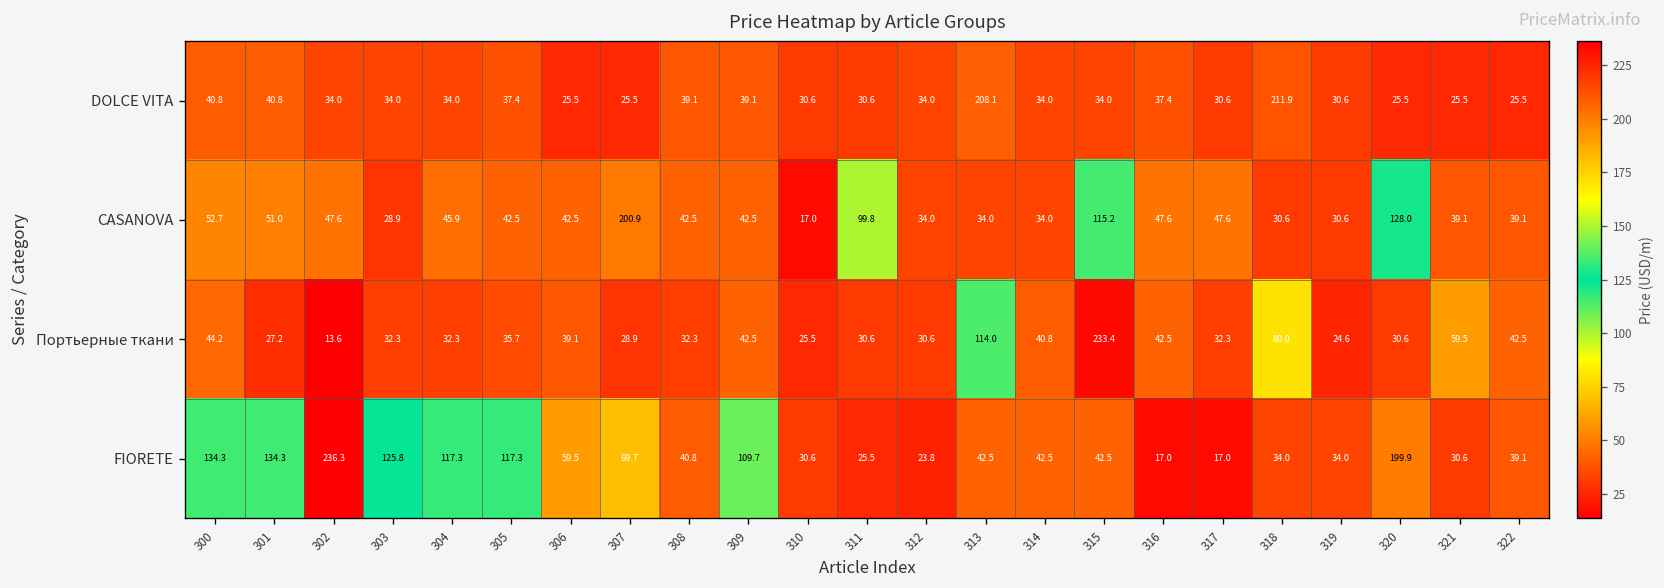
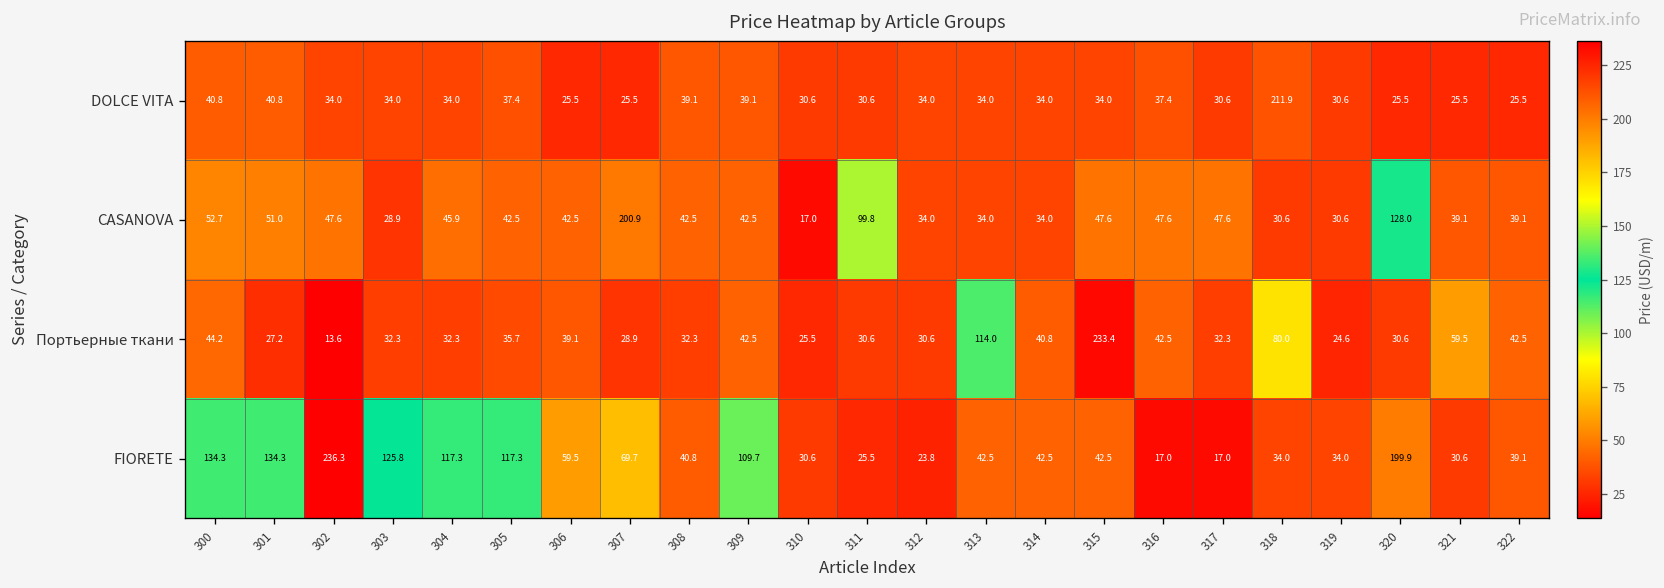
  {
    "DOLCE VITA": {
      "300": 40.8,
      "301": 40.8,
      "302": 34.0,
      "303": 34.0,
      "304": 34.0,
      "305": 37.4,
      "306": 25.5,
      "307": 25.5,
      "308": 39.1,
      "309": 39.1,
      "310": 30.6,
      "311": 30.6,
      "312": 34.0,
-     "313": 208.1,
+     "313": 34.0,
      "314": 34.0,
      "315": 34.0,
      "316": 37.4,
      "317": 30.6,
      "318": 211.9,
      "319": 30.6,
      "320": 25.5,
      "321": 25.5,
      "322": 25.5
    },
    "CASANOVA": {
      "300": 52.7,
      "301": 51.0,
      "302": 47.6,
      "303": 28.9,
      "304": 45.9,
      "305": 42.5,
      "306": 42.5,
      "307": 200.9,
      "308": 42.5,
      "309": 42.5,
      "310": 17.0,
      "311": 99.8,
      "312": 34.0,
      "313": 34.0,
      "314": 34.0,
-     "315": 115.2,
+     "315": 47.6,
      "316": 47.6,
      "317": 47.6,
      "318": 30.6,
      "319": 30.6,
      "320": 128.0,
      "321": 39.1,
      "322": 39.1
    },
    "Портьерные ткани": {
      "300": 44.2,
      "301": 27.2,
      "302": 13.6,
      "303": 32.3,
      "304": 32.3,
      "305": 35.7,
      "306": 39.1,
      "307": 28.9,
      "308": 32.3,
      "309": 42.5,
      "310": 25.5,
      "311": 30.6,
      "312": 30.6,
      "313": 114.0,
      "314": 40.8,
      "315": 233.4,
      "316": 42.5,
      "317": 32.3,
      "318": 80.0,
      "319": 24.6,
      "320": 30.6,
      "321": 59.5,
      "322": 42.5
    },
    "FIORETE": {
      "300": 134.3,
      "301": 134.3,
      "302": 236.3,
      "303": 125.8,
      "304": 117.3,
      "305": 117.3,
      "306": 59.5,
      "307": 69.7,
      "308": 40.8,
      "309": 109.7,
      "310": 30.6,
      "311": 25.5,
      "312": 23.8,
      "313": 42.5,
      "314": 42.5,
      "315": 42.5,
      "316": 17.0,
      "317": 17.0,
      "318": 34.0,
      "319": 34.0,
      "320": 199.9,
      "321": 30.6,
      "322": 39.1
    }
  }
